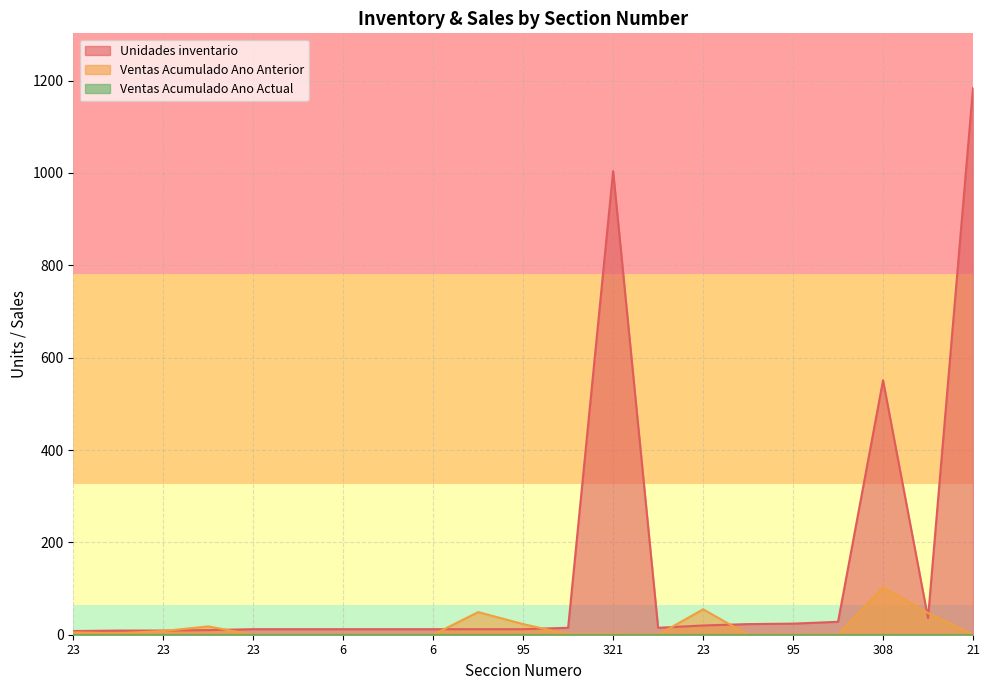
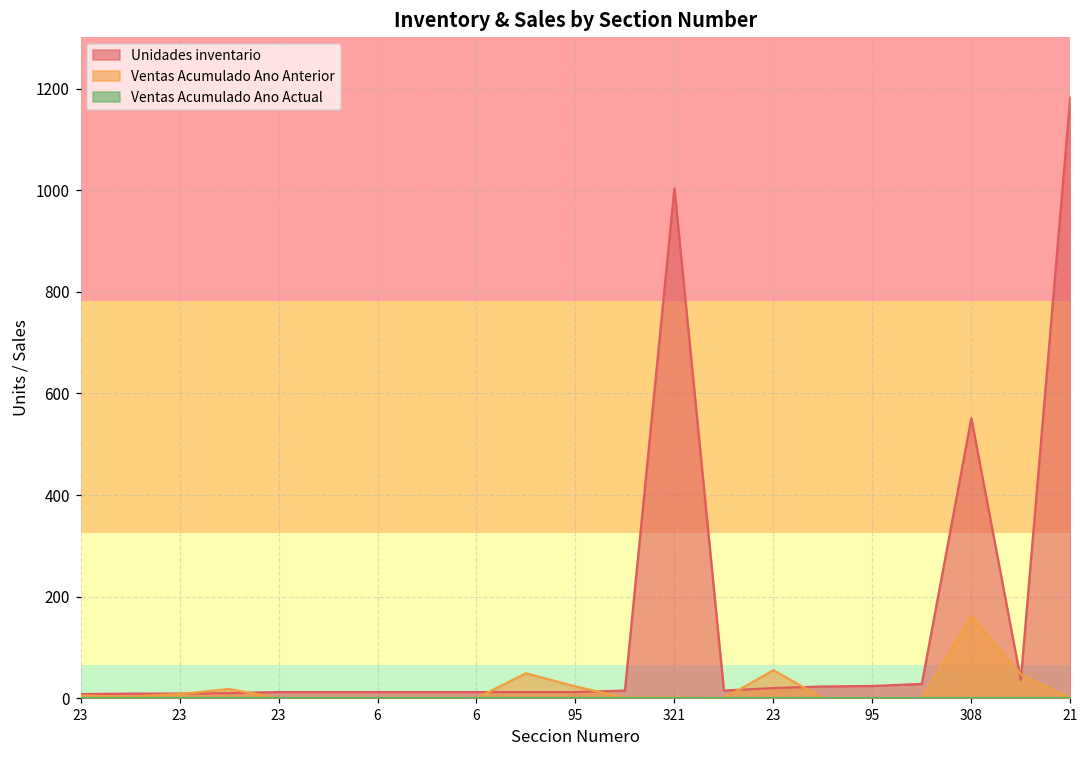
  {
    "Unidades inventario": {
      "321": 1000,
      "308": 550,
      "21": 1180
    },
    "Ventas Acumulado Ano Anterior": {
-     "308": 100
+     "308": 160
    },
    "Ventas Acumulado Ano Actual": {
      "308": 0
    }
  }
